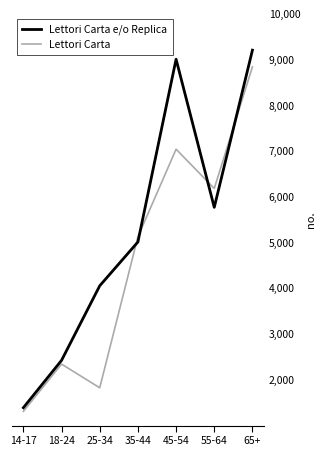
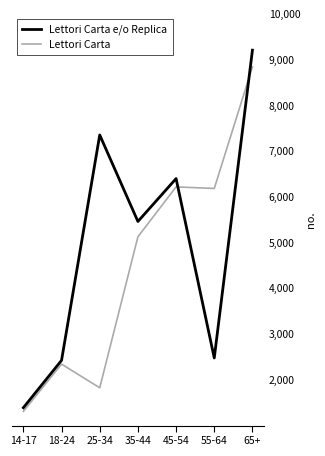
  {
    "Lettori Carta e/o Replica": {
      "14-17": "1,400",
      "18-24": "2,400",
-     "25-34": "4,100",
-     "35-44": "5,000",
-     "45-54": "9,000",
-     "55-64": "5,800",
+     "25-34": "7,400",
+     "35-44": "5,500",
+     "45-54": "6,400",
+     "55-64": "2,500",
      "65+": "9,200"
    },
    "Lettori Carta": {
      "14-17": "1,300",
      "18-24": "2,300",
      "25-34": "1,800",
      "35-44": "5,100",
-     "45-54": "7,000",
+     "45-54": "6,200",
      "55-64": "6,200",
      "65+": "8,800"
    }
  }
